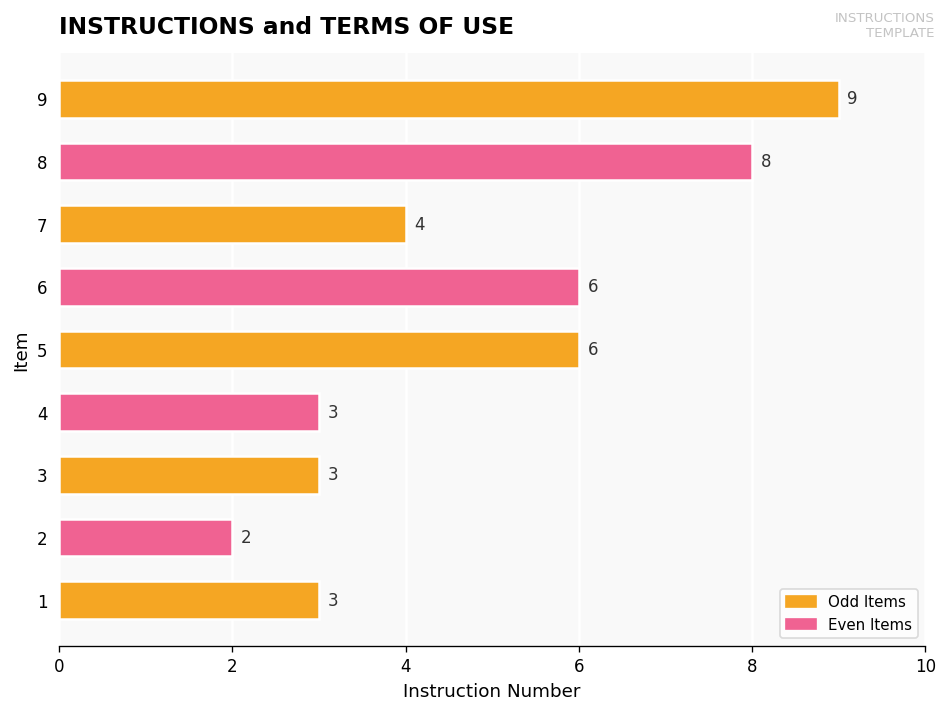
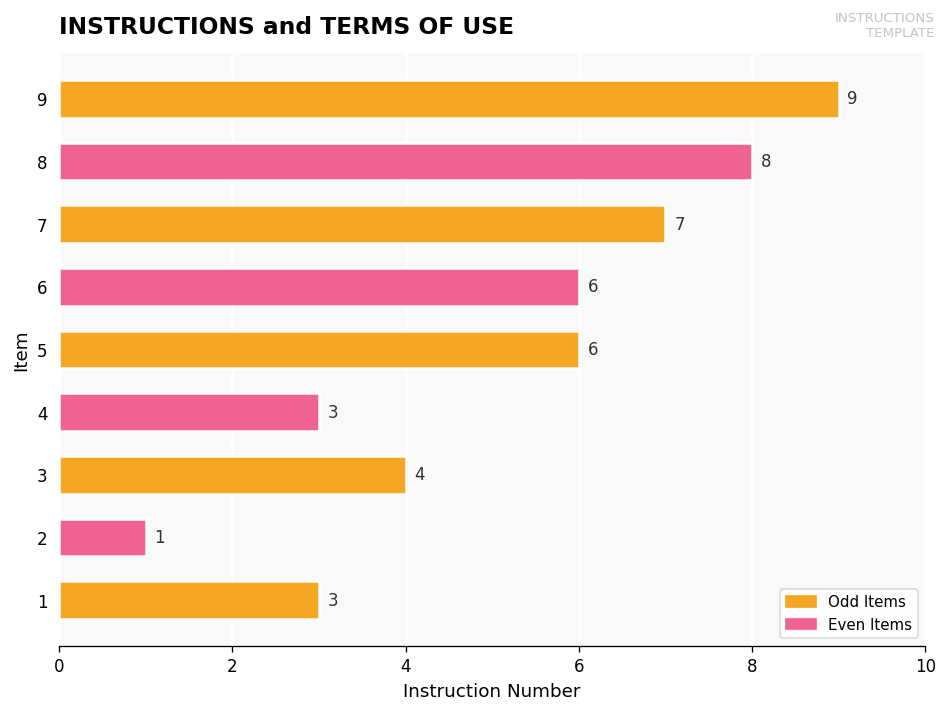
  {
    "9": 9,
    "8": 8,
-   "7": 4,
+   "7": 7,
    "6": 6,
    "5": 6,
    "4": 3,
-   "3": 3,
-   "2": 2,
+   "3": 4,
+   "2": 1,
    "1": 3
  }
